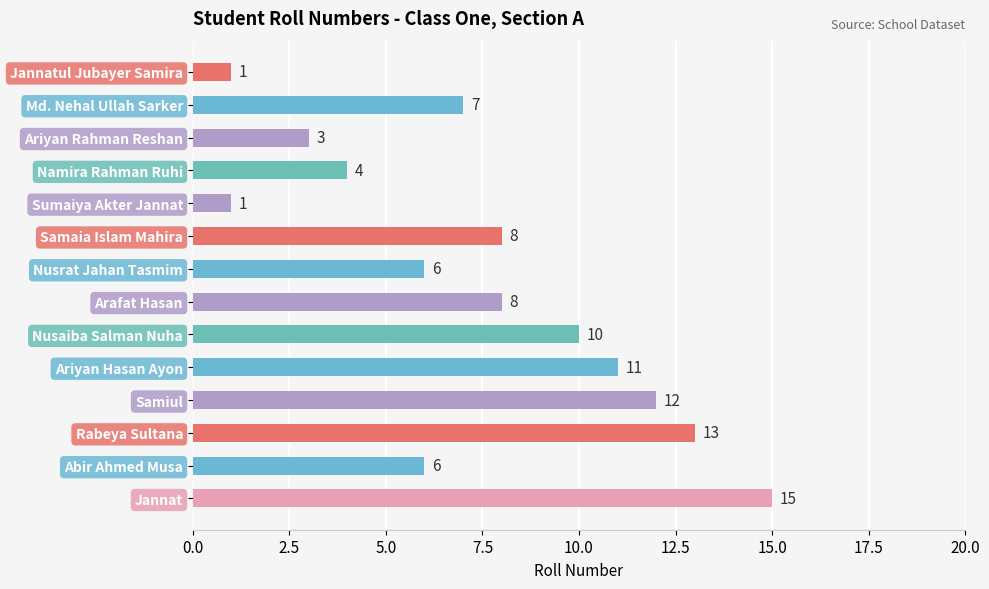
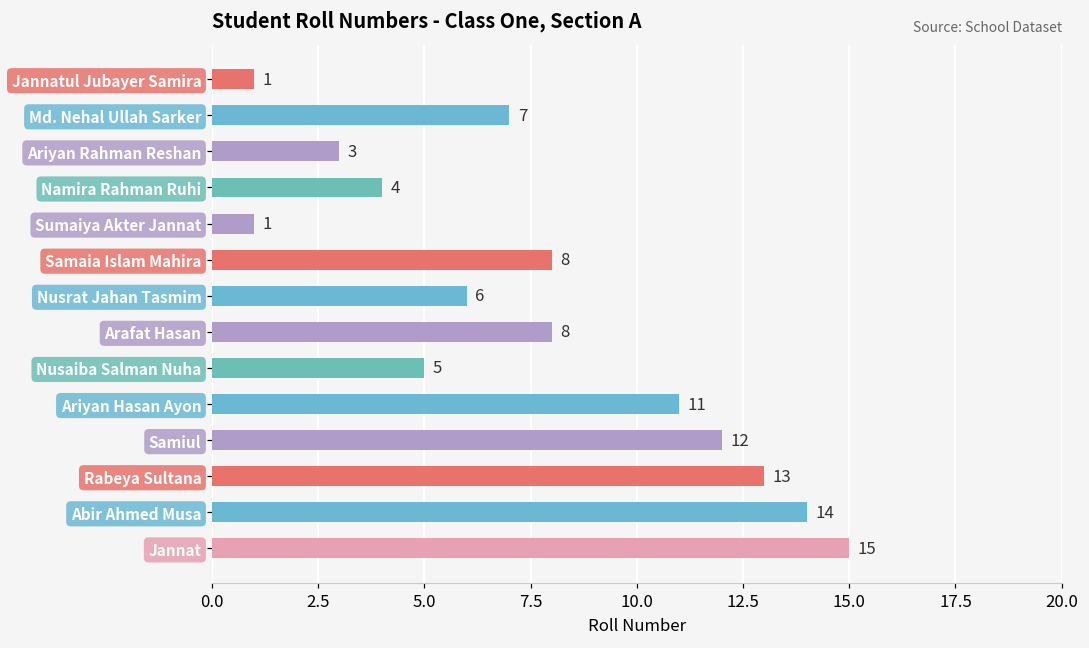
  {
    "Jannatul Jubayer Samira": 1,
    "Md. Nehal Ullah Sarker": 7,
    "Ariyan Rahman Reshan": 3,
    "Namira Rahman Ruhi": 4,
    "Sumaiya Akter Jannat": 1,
    "Samaia Islam Mahira": 8,
    "Nusrat Jahan Tasmim": 6,
    "Arafat Hasan": 8,
-   "Nusaiba Salman Nuha": 10,
+   "Nusaiba Salman Nuha": 5,
    "Ariyan Hasan Ayon": 11,
    "Samiul": 12,
    "Rabeya Sultana": 13,
-   "Abir Ahmed Musa": 6,
+   "Abir Ahmed Musa": 14,
    "Jannat": 15
  }
